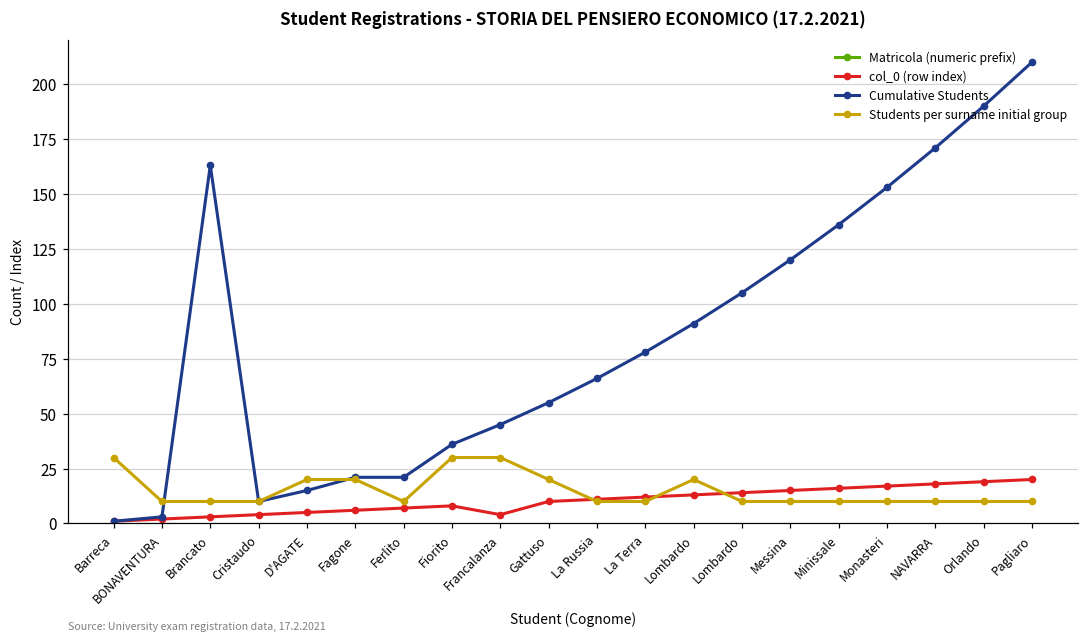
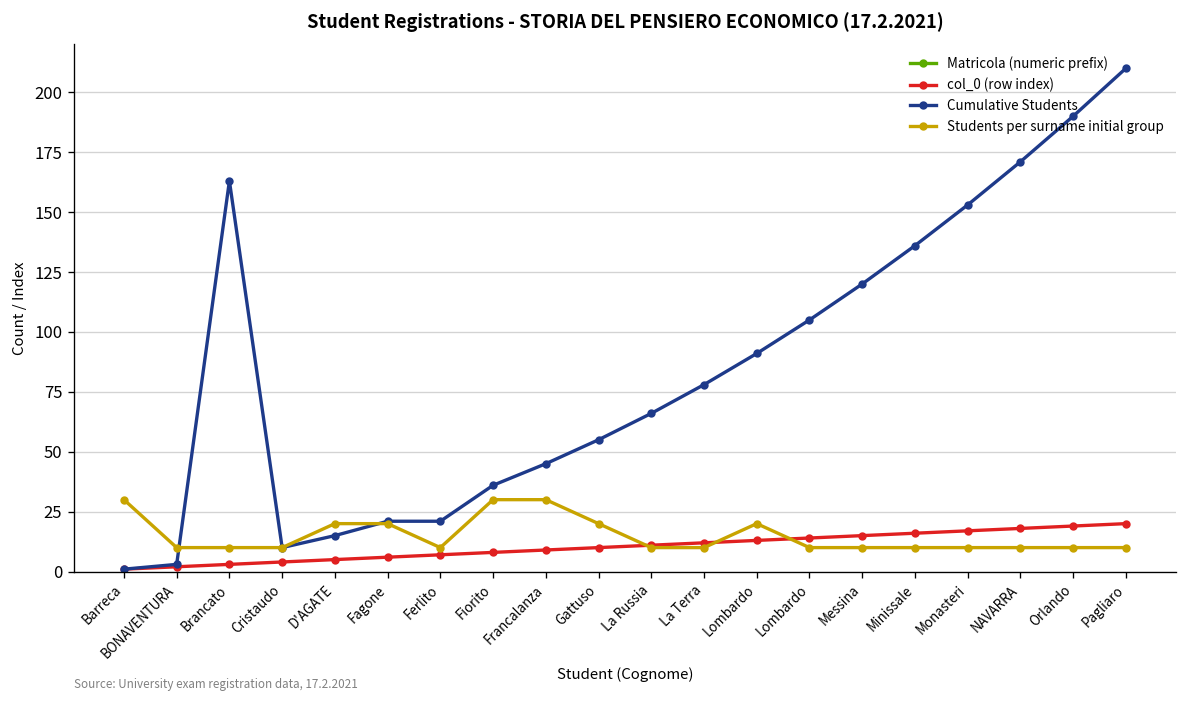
  {
    "col_0 (row index)": {
      "Brancato": 3,
      "Cristaudo": 4,
      "D'AGATE": 5,
      "Fagone": 6,
      "Ferlito": 7,
      "Fiorito": 8,
-     "Francalanza": 4,
+     "Francalanza": 9,
      "Gattuso": 10,
      "La Terra": 12,
      "Messina": 15,
      "Minissale": 16,
      "Monasteri": 17,
      "NAVARRA": 18,
      "Orlando": 19,
      "Pagliaro": 20
    },
    "Cumulative Students": {
      "Brancato": 163,
      "D'AGATE": 15,
      "Ferlito": 21,
      "Fiorito": 36,
      "Francalanza": 45,
      "Gattuso": 55,
      "La Russia": 66,
      "La Terra": 78,
      "Messina": 120,
      "Minissale": 136,
      "Monasteri": 153,
      "NAVARRA": 171,
      "Orlando": 190,
      "Pagliaro": 210
    },
    "Students per surname initial group": {
      "Barreca": 30,
      "BONAVENTURA": 10,
      "Brancato": 10,
      "D'AGATE": 20,
      "Ferlito": 10,
      "Fiorito": 30,
      "Francalanza": 30,
      "Gattuso": 20,
      "La Terra": 10,
      "Messina": 10,
      "Minissale": 10,
      "Monasteri": 10,
      "NAVARRA": 10,
      "Orlando": 10,
      "Pagliaro": 10
    }
  }
